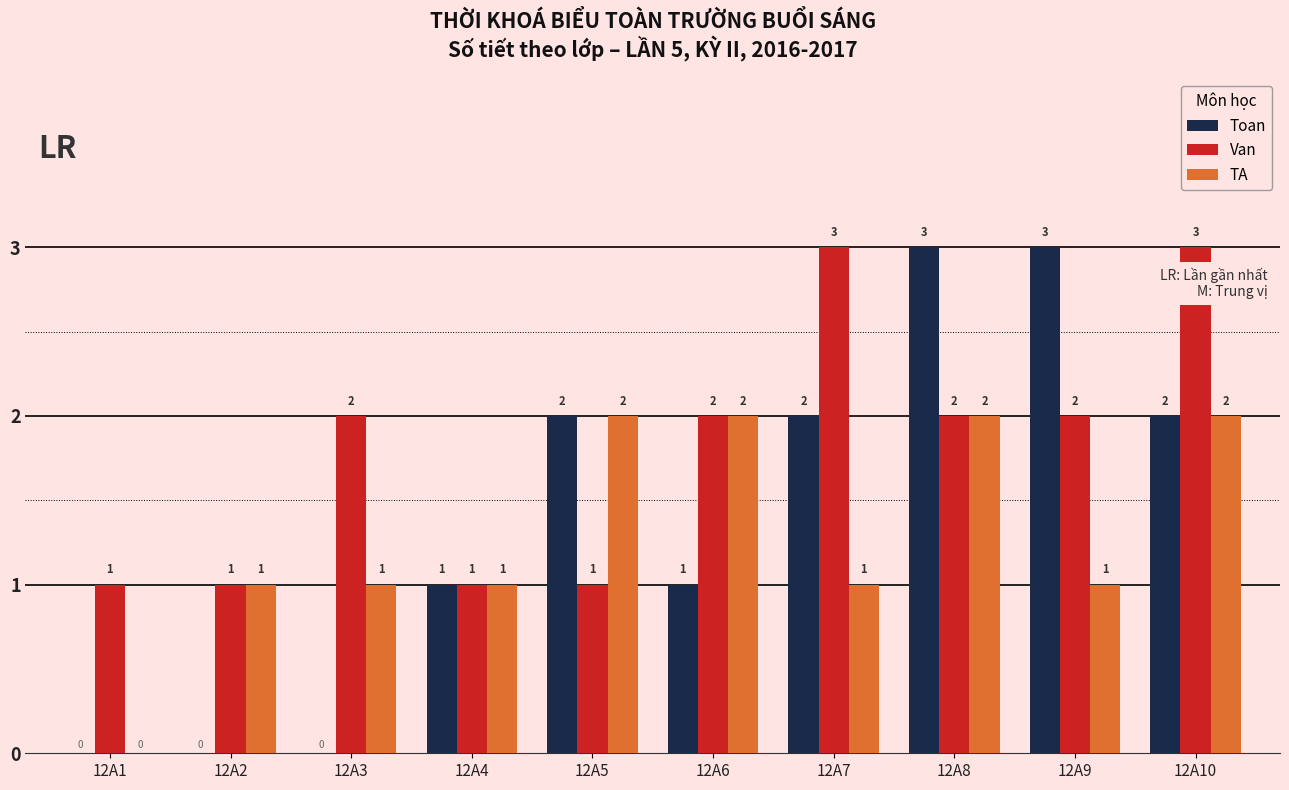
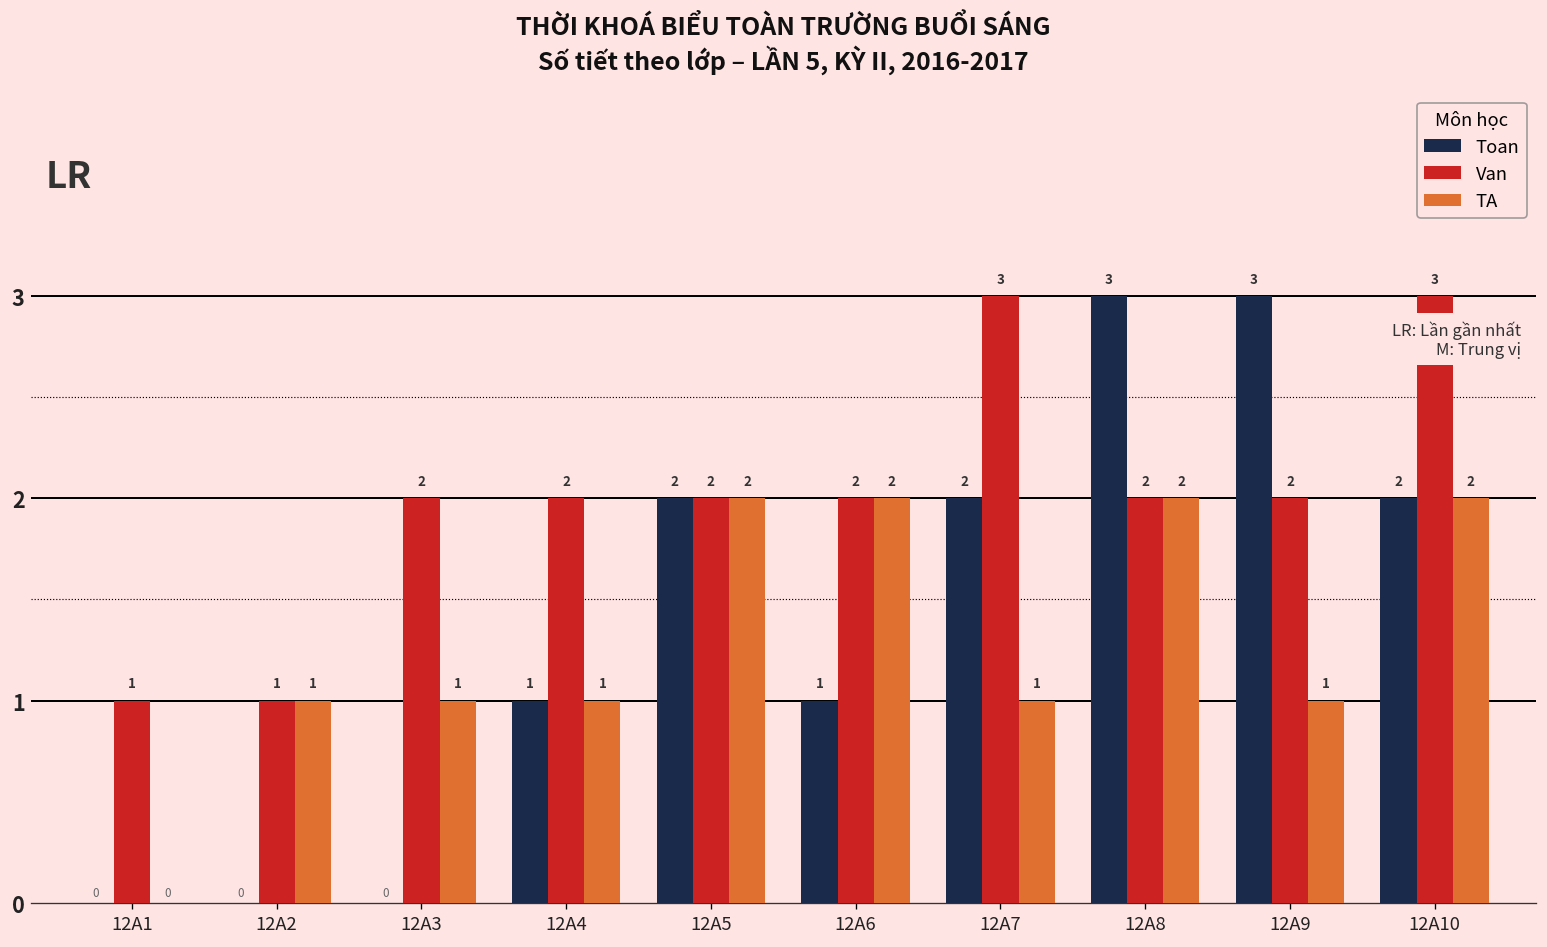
  {
    "Toan": {
      "12A1": 0,
      "12A2": 0,
      "12A3": 0,
      "12A4": 1,
      "12A5": 2,
      "12A6": 1,
      "12A7": 2,
      "12A8": 3,
      "12A9": 3,
      "12A10": 2
    },
    "Van": {
      "12A1": 1,
      "12A2": 1,
      "12A3": 2,
-     "12A4": 1,
-     "12A5": 1,
+     "12A4": 2,
+     "12A5": 2,
      "12A6": 2,
      "12A7": 3,
      "12A8": 2,
      "12A9": 2,
      "12A10": 3
    },
    "TA": {
      "12A1": 0,
      "12A2": 1,
      "12A3": 1,
      "12A4": 1,
      "12A5": 2,
      "12A6": 2,
      "12A7": 1,
      "12A8": 2,
      "12A9": 1,
      "12A10": 2
    }
  }
